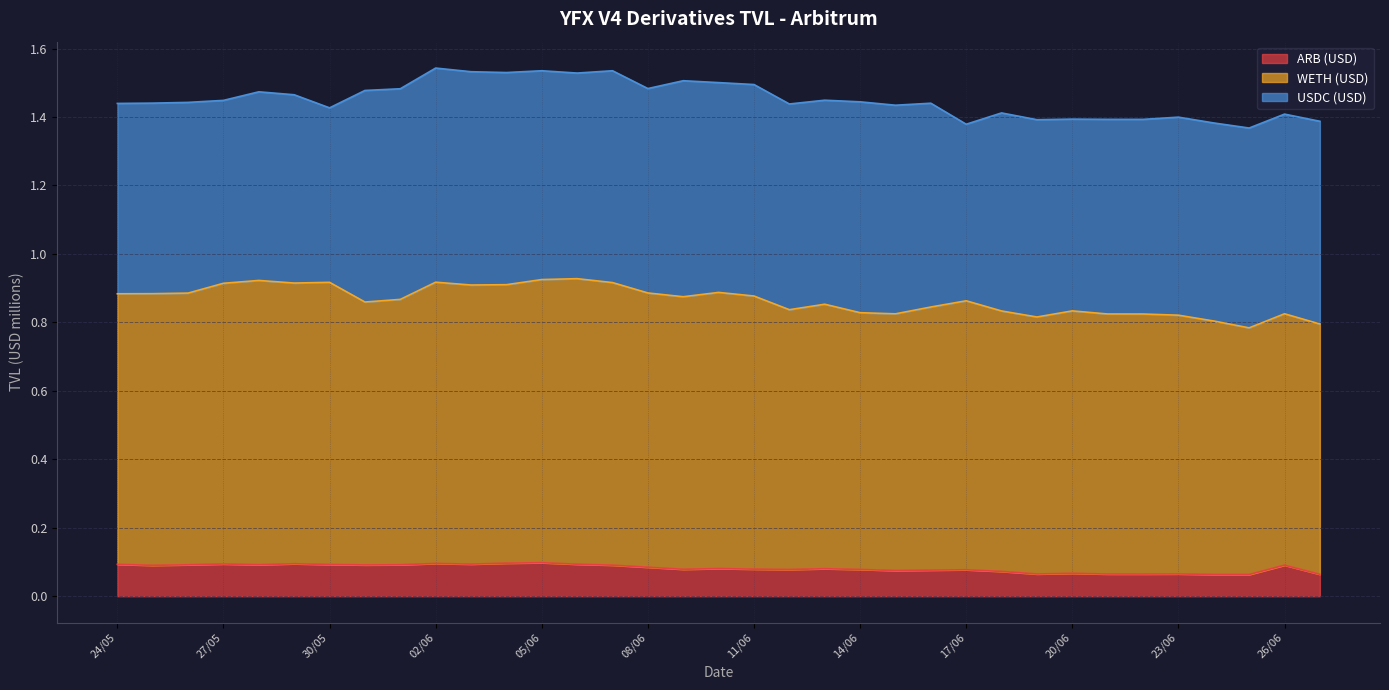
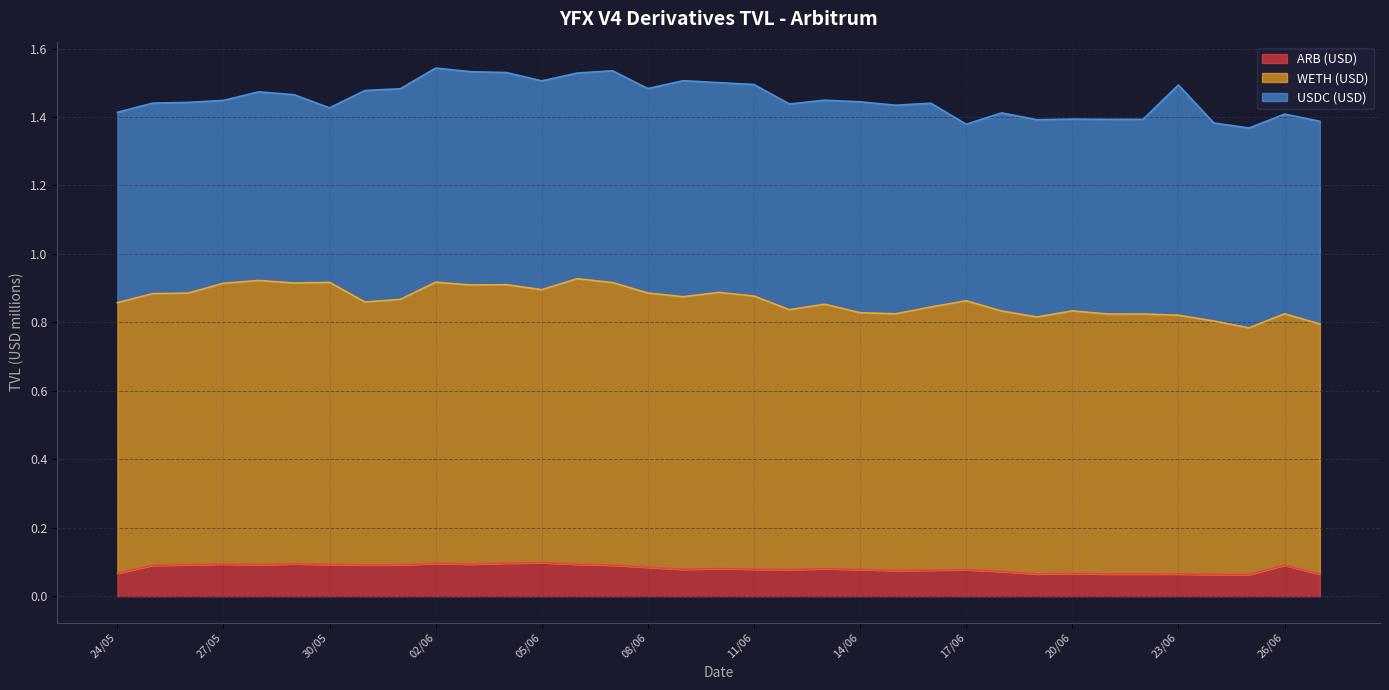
  {
    "ARB (USD)": {
-     "24/05": 0.09,
+     "24/05": 0.07,
      "27/05": 0.09,
      "30/05": 0.09,
      "02/06": 0.10,
      "05/06": 0.10,
      "08/06": 0.08,
      "11/06": 0.08,
      "14/06": 0.08,
      "17/06": 0.08,
      "20/06": 0.07,
      "23/06": 0.06,
      "26/06": 0.09
    },
    "WETH (USD)": {
      "24/05": 0.79,
      "27/05": 0.82,
      "30/05": 0.82,
      "02/06": 0.82,
-     "05/06": 0.83,
+     "05/06": 0.80,
      "08/06": 0.80,
      "11/06": 0.80,
      "14/06": 0.75,
      "17/06": 0.79,
      "20/06": 0.77,
      "23/06": 0.76,
      "26/06": 0.73
    },
    "USDC (USD)": {
      "24/05": 0.56,
      "27/05": 0.53,
      "30/05": 0.51,
      "02/06": 0.63,
      "05/06": 0.61,
      "08/06": 0.60,
      "11/06": 0.62,
      "14/06": 0.62,
      "17/06": 0.52,
      "20/06": 0.56,
-     "23/06": 0.58,
+     "23/06": 0.67,
      "26/06": 0.58
    }
  }
